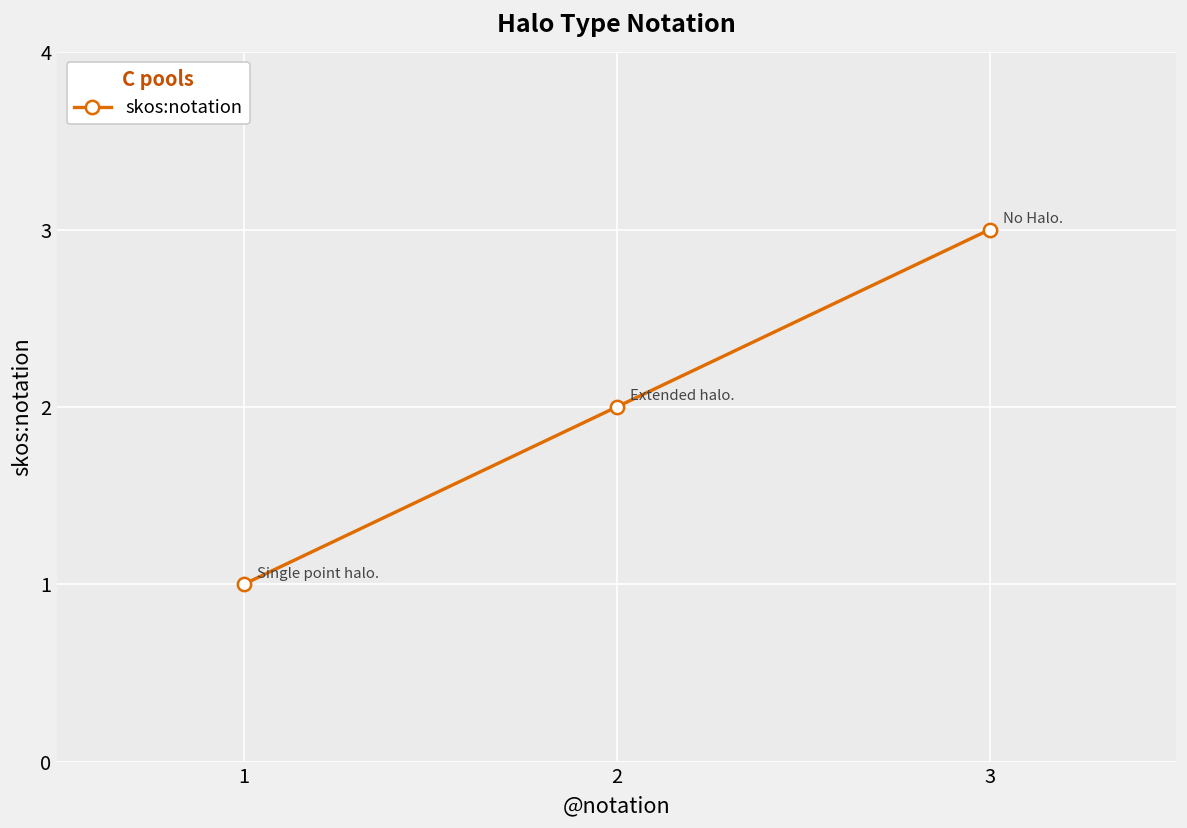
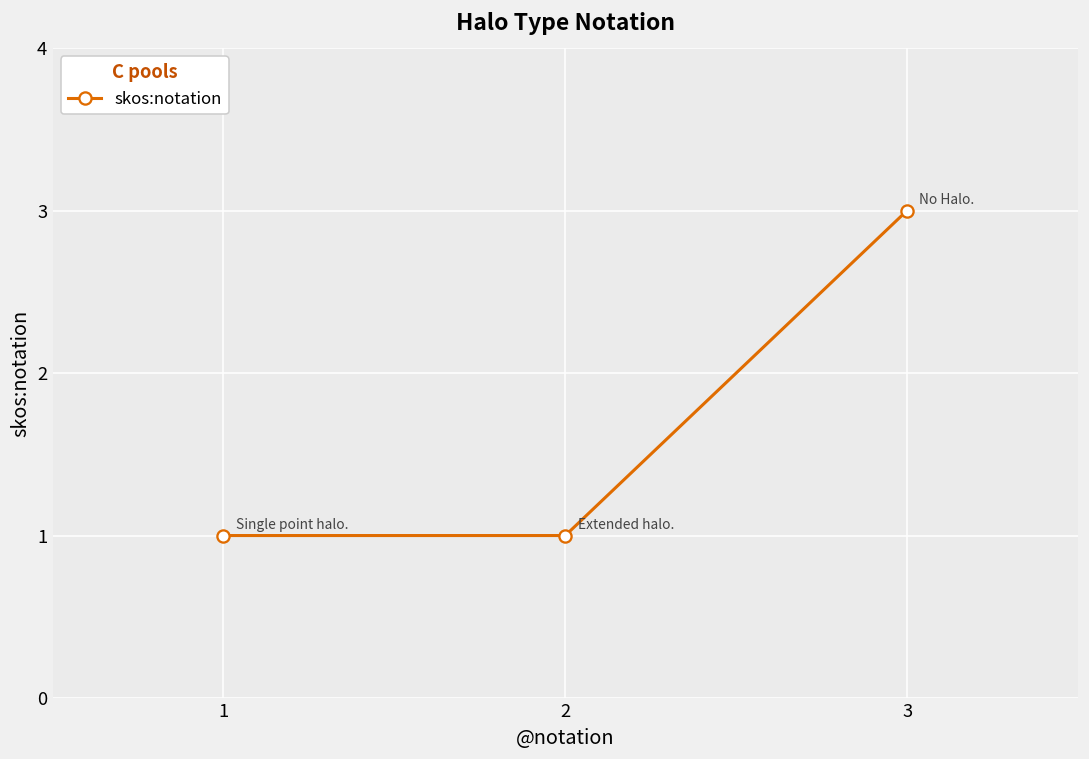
  {
    "1": 1,
-   "2": 2,
+   "2": 1,
    "3": 3
  }
